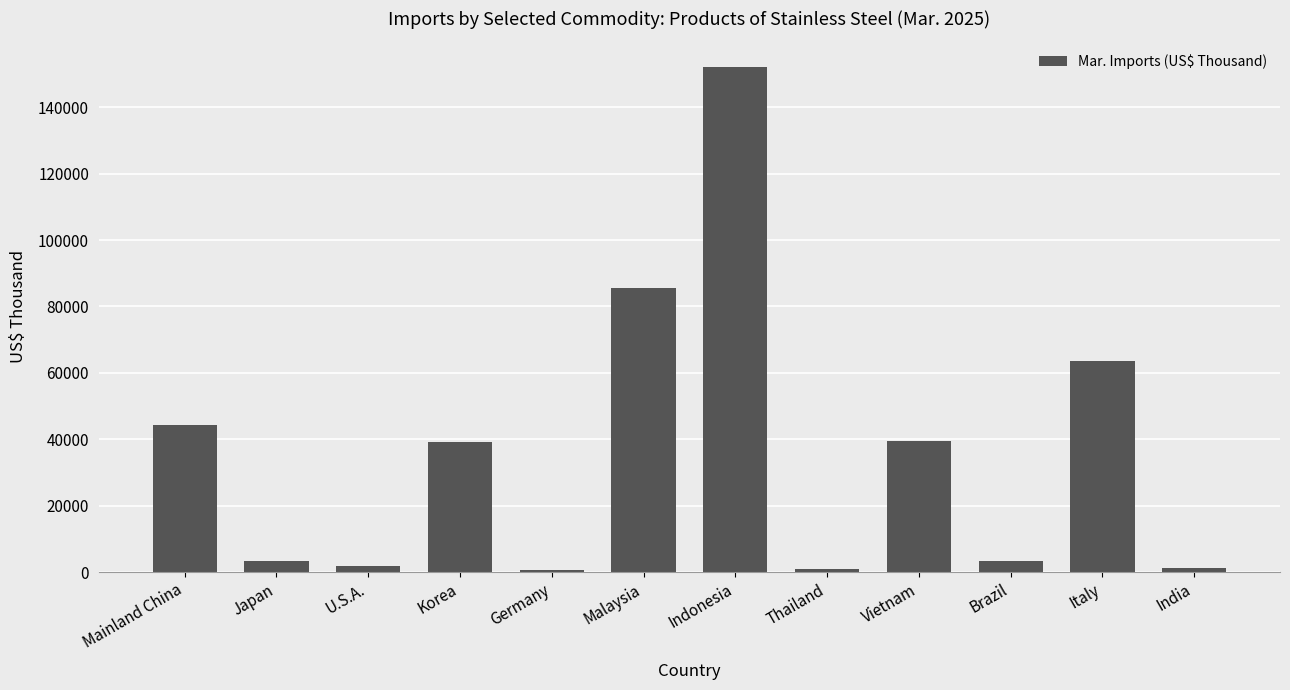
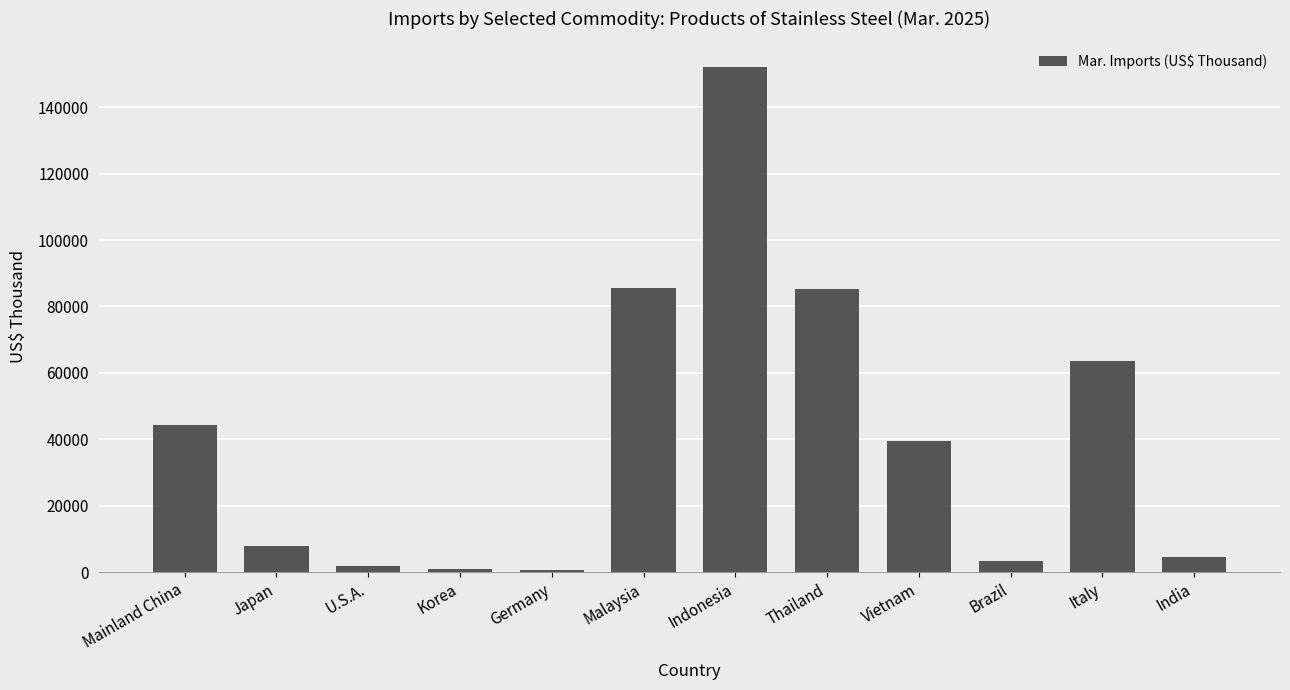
  {
    "Mainland China": 44000,
-   "Japan": 3000,
+   "Japan": 8000,
    "U.S.A.": 2000,
-   "Korea": 39000,
+   "Korea": 1000,
    "Malaysia": 85000,
    "Indonesia": 152000,
-   "Thailand": 1000,
+   "Thailand": 85000,
    "Vietnam": 40000,
    "Brazil": 3000,
    "Italy": 63000,
-   "India": 1000
+   "India": 5000
  }
